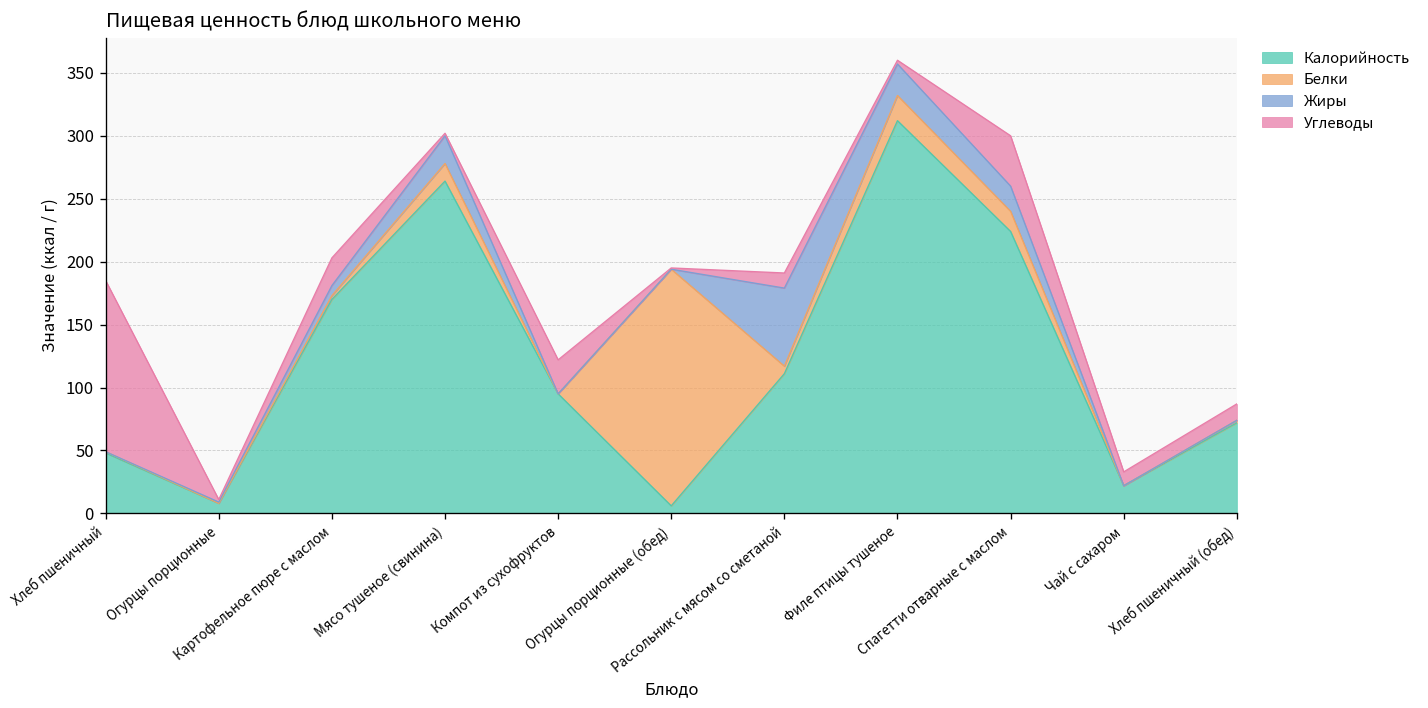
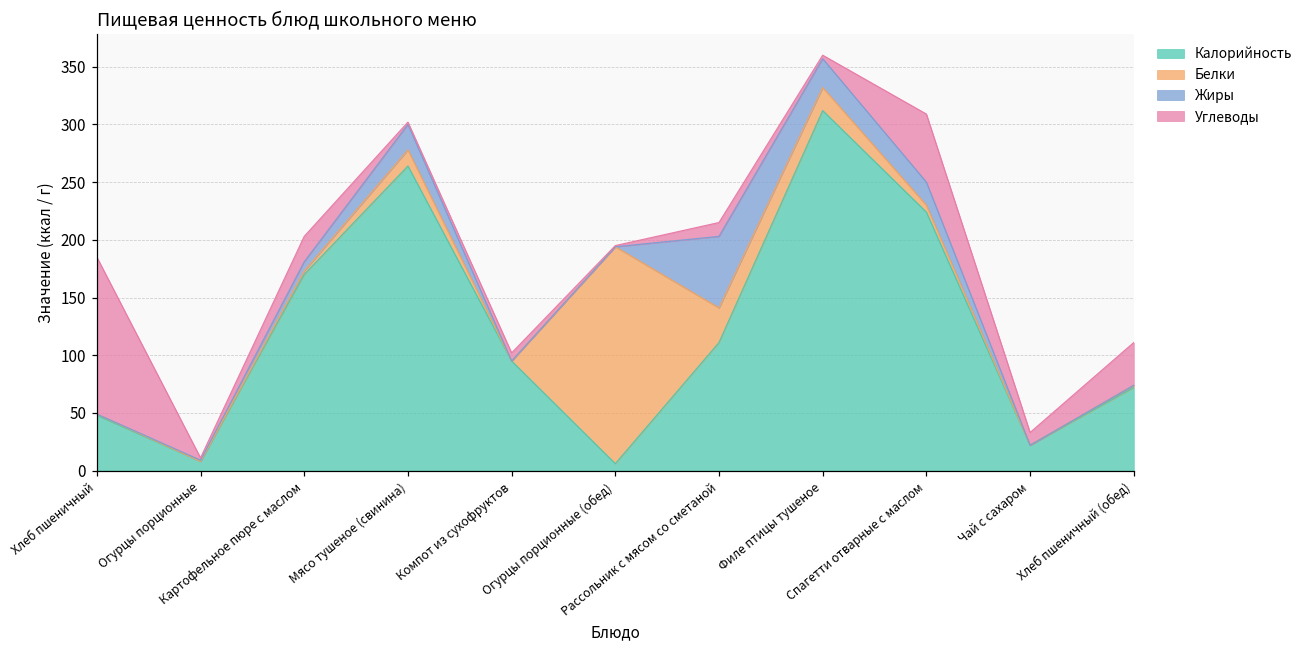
  {
    "Калорийность": {
      "Картофельное пюре с маслом": 170,
      "Мясо тушеное (свинина)": 264,
      "Огурцы порционные (обед)": 6,
      "Рассольник с мясом со сметаной": 111,
      "Филе птицы тушеное": 312,
      "Спагетти отварные с маслом": 224
    },
    "Белки": {
      "Картофельное пюре с маслом": 3,
      "Мясо тушеное (свинина)": 14,
-     "Рассольник с мясом со сметаной": 6,
+     "Рассольник с мясом со сметаной": 30,
      "Филе птицы тушеное": 20,
-     "Спагетти отварные с маслом": 16
+     "Спагетти отварные с маслом": 6
    },
    "Жиры": {
      "Картофельное пюре с маслом": 8,
      "Рассольник с мясом со сметаной": 62,
      "Филе птицы тушеное": 25,
      "Спагетти отварные с маслом": 20
    },
    "Углеводы": {
      "Хлеб пшеничный": 136,
      "Картофельное пюре с маслом": 22,
-     "Компот из сухофруктов": 27,
+     "Компот из сухофруктов": 7,
      "Рассольник с мясом со сметаной": 12,
      "Филе птицы тушеное": 3,
-     "Спагетти отварные с маслом": 40,
+     "Спагетти отварные с маслом": 59,
      "Чай с сахаром": 11,
-     "Хлеб пшеничный (обед)": 13
+     "Хлеб пшеничный (обед)": 37
    }
  }
